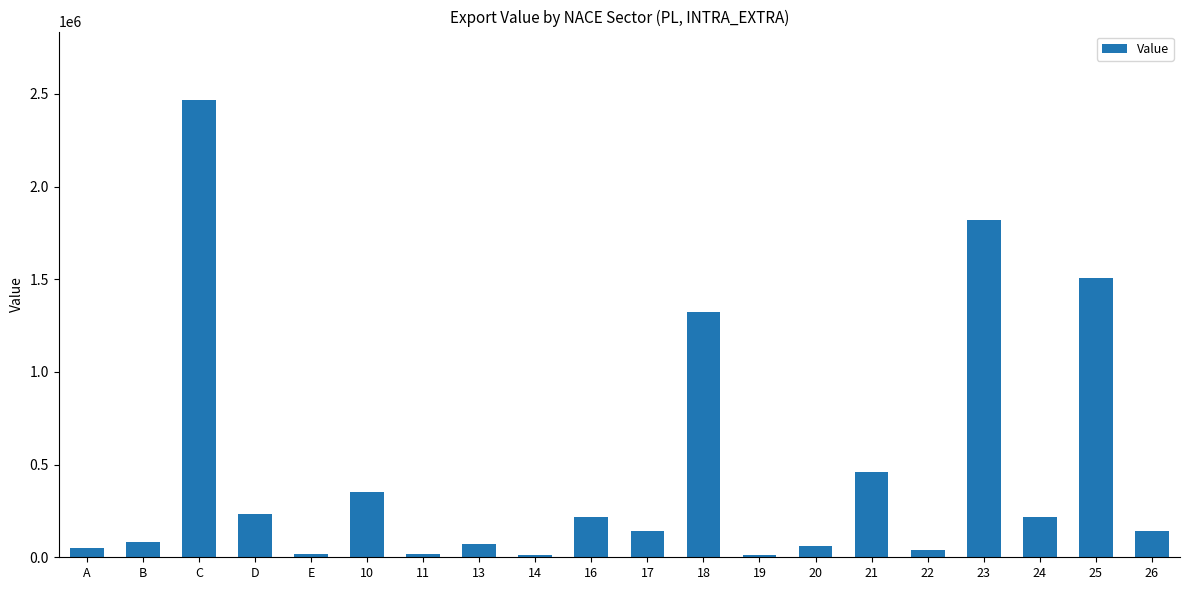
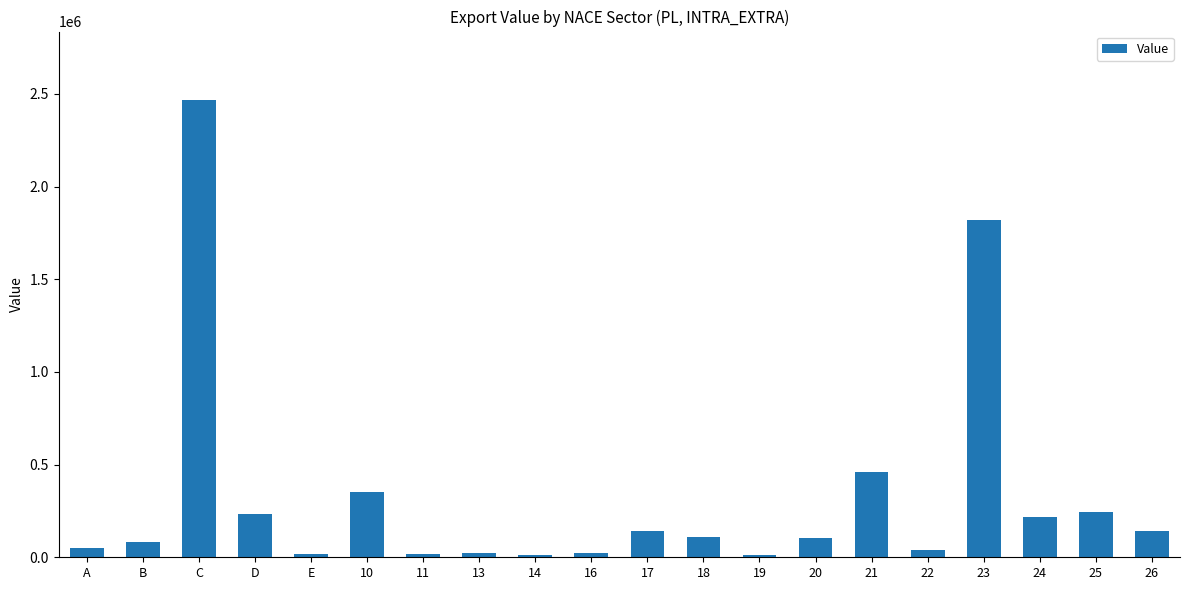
  {
    "A": 50000,
    "B": 90000,
    "C": 2470000,
    "D": 240000,
    "E": 20000,
    "10": 350000,
    "11": 20000,
-   "13": 70000,
-   "16": 220000,
+   "13": 30000,
+   "16": 20000,
    "17": 140000,
-   "18": 1320000,
+   "18": 110000,
    "19": 10000,
-   "20": 60000,
+   "20": 100000,
    "21": 460000,
    "22": 40000,
    "23": 1820000,
    "24": 220000,
-   "25": 1500000,
+   "25": 240000,
    "26": 140000
  }
